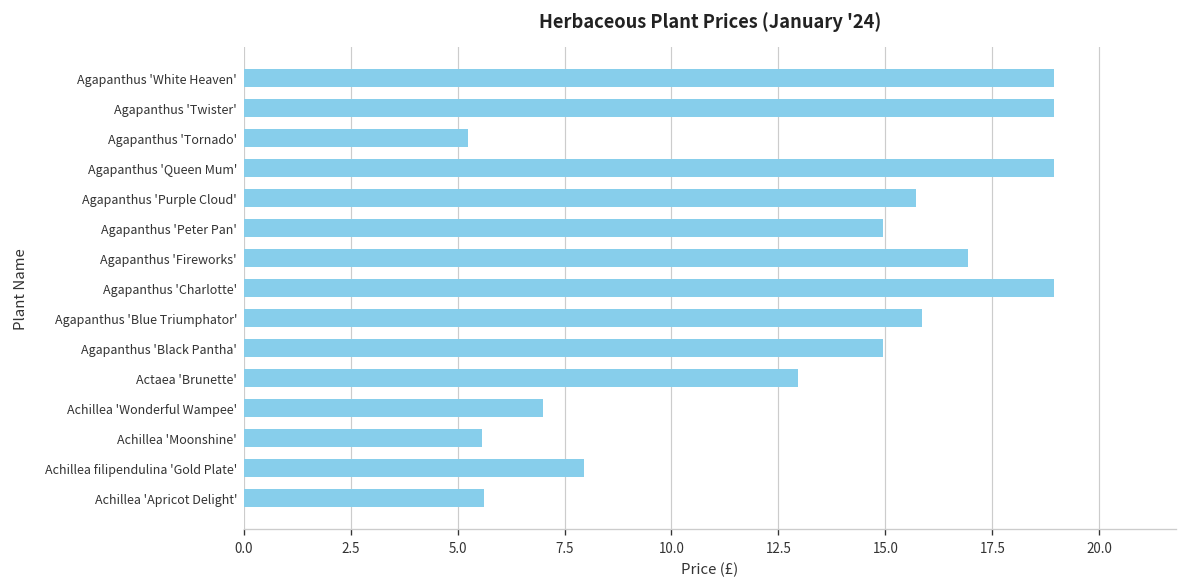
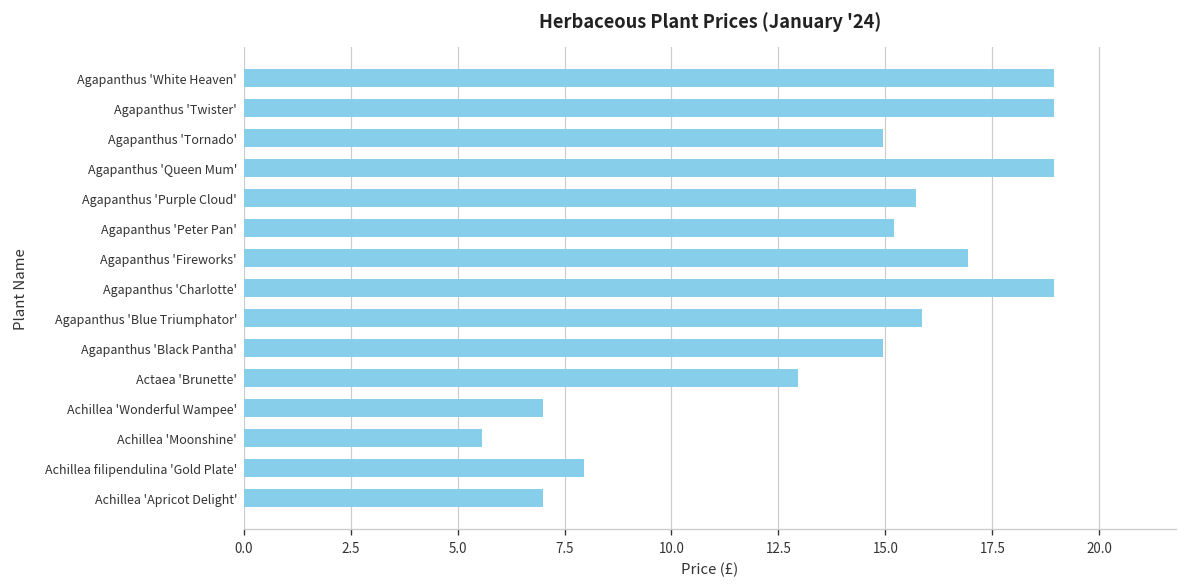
  {
    "Agapanthus 'White Heaven'": 19.0,
    "Agapanthus 'Twister'": 19.0,
-   "Agapanthus 'Tornado'": 5.2,
+   "Agapanthus 'Tornado'": 15.0,
    "Agapanthus 'Queen Mum'": 19.0,
    "Agapanthus 'Purple Cloud'": 15.7,
-   "Agapanthus 'Peter Pan'": 15.0,
+   "Agapanthus 'Peter Pan'": 15.2,
    "Agapanthus 'Fireworks'": 16.9,
    "Agapanthus 'Charlotte'": 19.0,
    "Agapanthus 'Blue Triumphator'": 15.9,
    "Agapanthus 'Black Pantha'": 15.0,
    "Actaea 'Brunette'": 13.0,
    "Achillea 'Wonderful Wampee'": 7.0,
    "Achillea 'Moonshine'": 5.6,
    "Achillea filipendulina 'Gold Plate'": 8.0,
-   "Achillea 'Apricot Delight'": 5.6
+   "Achillea 'Apricot Delight'": 7.0
  }
